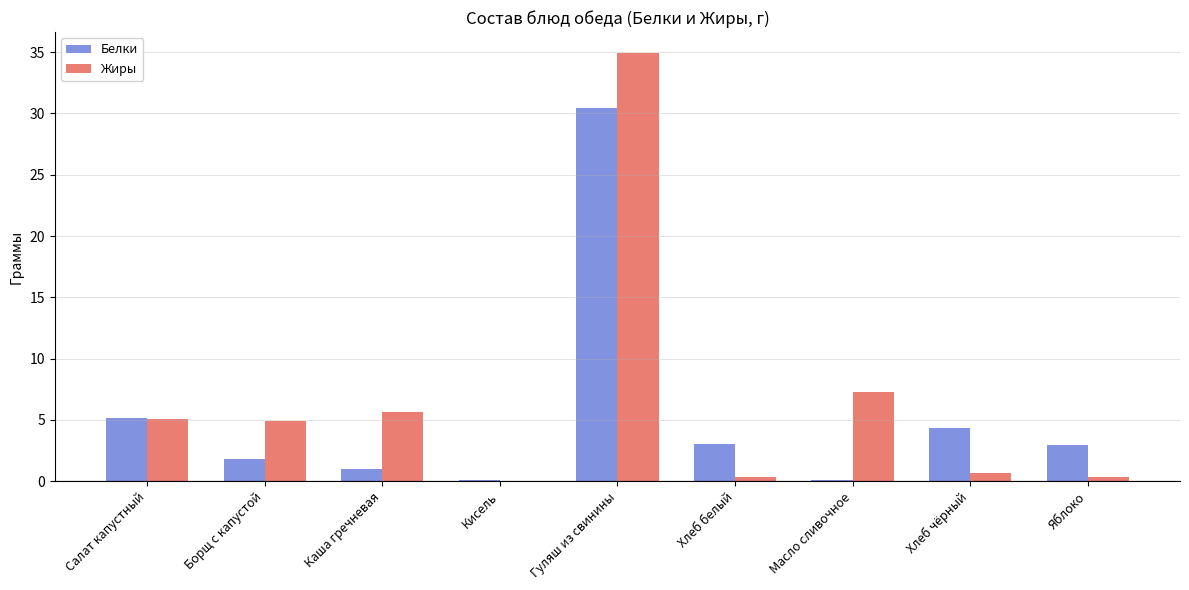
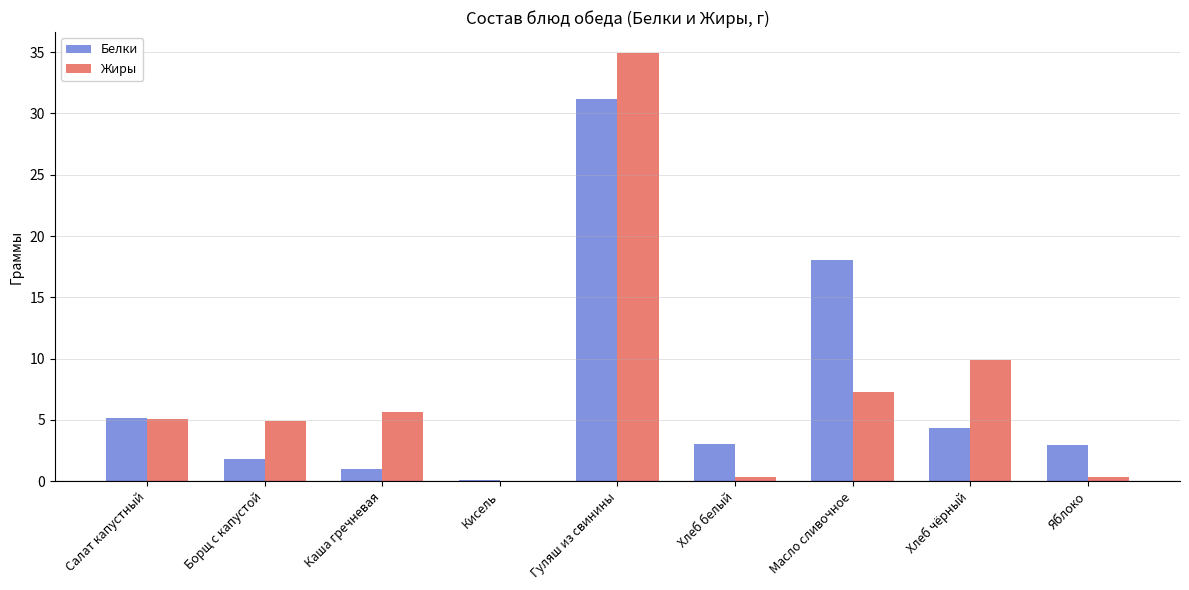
  {
    "Белки": {
      "Салат капустный": 5.2,
      "Борщ с капустой": 1.8,
      "Каша гречневая": 1.0,
-     "Гуляш из свинины": 30.5,
+     "Гуляш из свинины": 31.2,
      "Хлеб белый": 3.0,
-     "Масло сливочное": 0.1,
+     "Масло сливочное": 18.1,
      "Хлеб чёрный": 4.3,
      "Яблоко": 2.9
    },
    "Жиры": {
      "Салат капустный": 5.1,
      "Борщ с капустой": 4.9,
      "Каша гречневая": 5.6,
      "Кисель": 0.0,
      "Гуляш из свинины": 34.9,
      "Хлеб белый": 0.4,
      "Масло сливочное": 7.3,
-     "Хлеб чёрный": 0.7,
+     "Хлеб чёрный": 9.9,
      "Яблоко": 0.4
    }
  }
